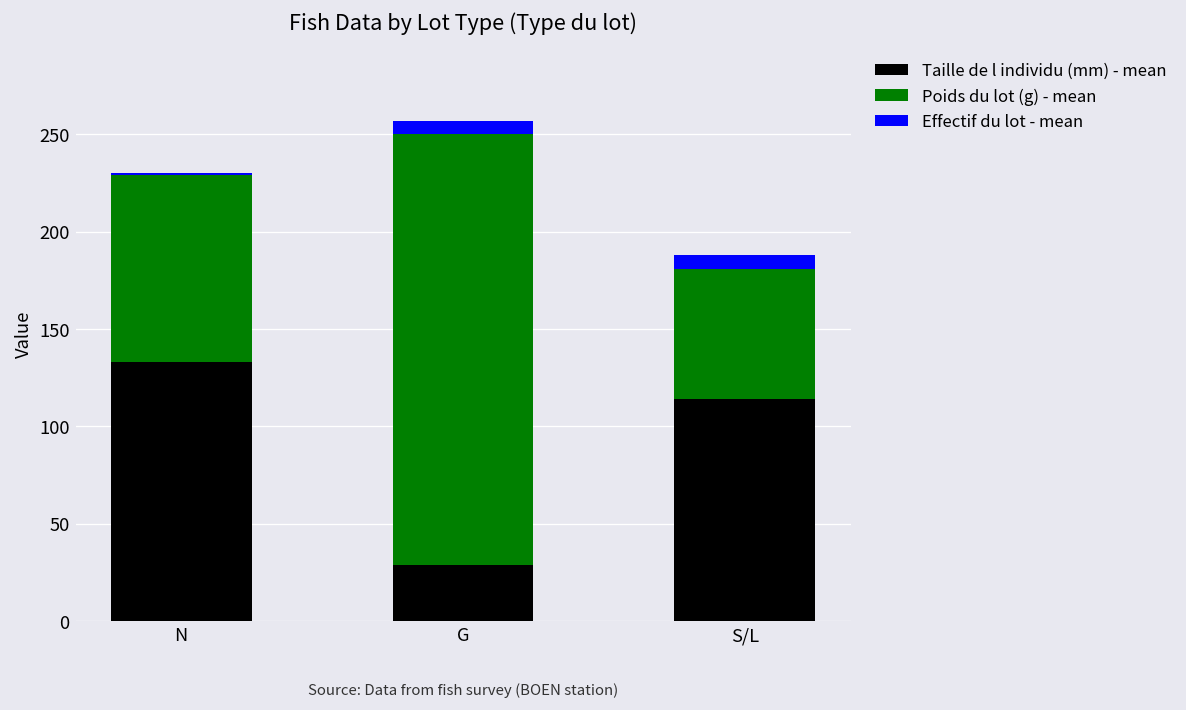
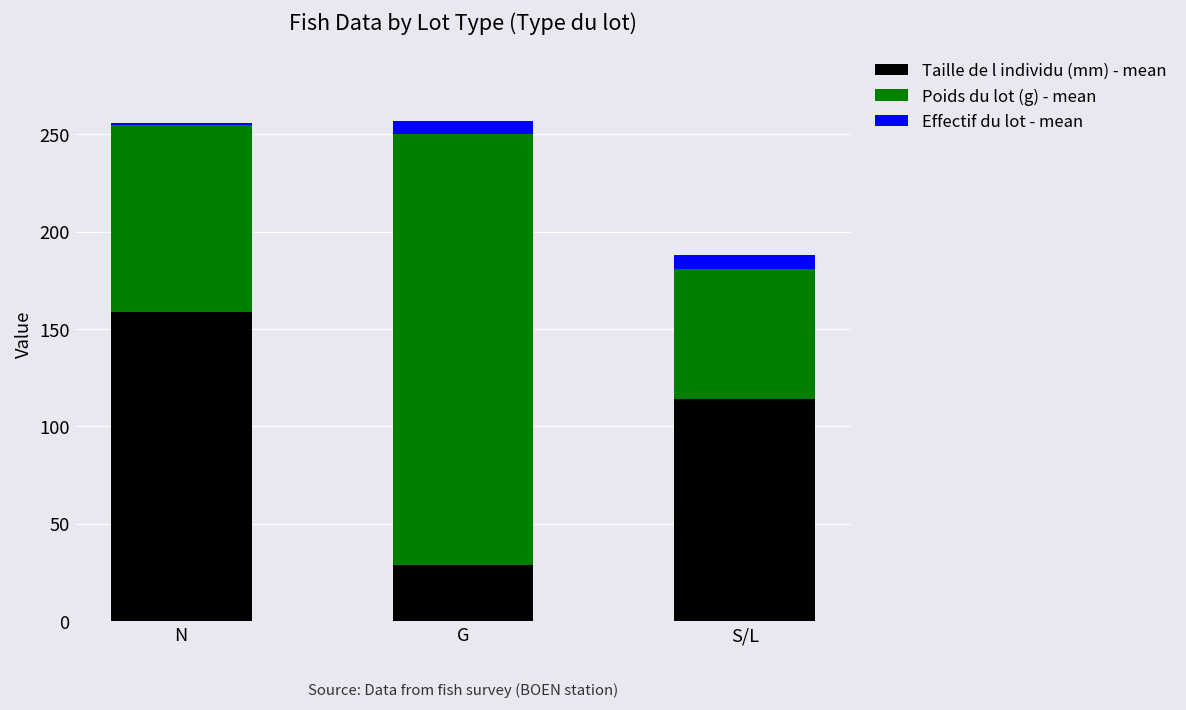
  {
    "Taille de l individu (mm) - mean": {
-     "N": 133,
+     "N": 159,
      "G": 29,
      "S/L": 114
    },
    "Poids du lot (g) - mean": {
      "N": 96,
      "G": 221,
      "S/L": 67
    },
    "Effectif du lot - mean": {
      "G": 7,
      "S/L": 7
    }
  }
